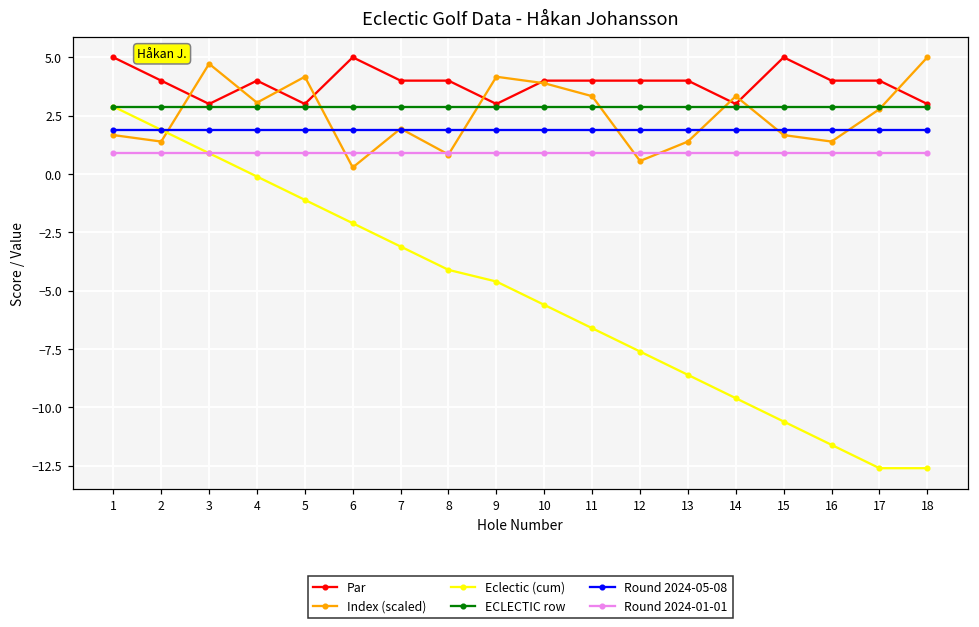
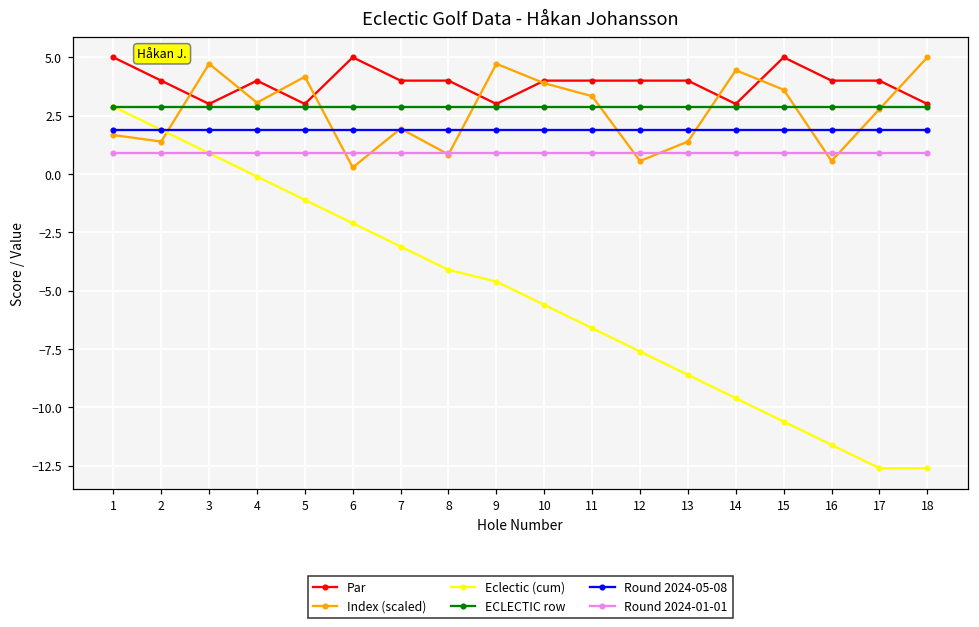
  {
    "Par": {
      "1": 5.0,
      "2": 4.0,
      "4": 4.0,
      "6": 5.0,
      "7": 4.0,
      "8": 4.0,
      "11": 4.0,
      "12": 4.0,
      "13": 4.0,
      "15": 5.0,
      "16": 4.0,
      "17": 4.0
    },
    "Index (scaled)": {
      "1": 1.7,
      "2": 1.4,
      "3": 4.7,
      "4": 3.1,
      "5": 4.2,
      "6": 0.3,
-     "9": 4.2,
+     "9": 4.7,
      "11": 3.3,
      "12": 0.6,
      "13": 1.4,
-     "14": 3.3,
-     "15": 1.7,
-     "16": 1.4,
+     "14": 4.4,
+     "15": 3.6,
+     "16": 0.6,
      "18": 5.0
    },
    "Eclectic (cum)": {
      "4": -0.1,
      "5": -1.1,
      "6": -2.1,
      "7": -3.1,
      "8": -4.1,
      "9": -4.6,
      "10": -5.6,
      "11": -6.6,
      "12": -7.6,
      "13": -8.6,
      "14": -9.6,
      "15": -10.6,
      "16": -11.6,
      "17": -12.6,
      "18": -12.6
    },
    "ECLECTIC row": {
      "2": 2.9,
      "4": 2.9,
      "6": 2.9,
      "7": 2.9,
      "8": 2.9,
      "10": 2.9,
      "11": 2.9,
      "12": 2.9,
      "13": 2.9,
      "15": 2.9,
      "16": 2.9
    },
    "Round 2024-05-08": {
      "1": 1.9,
      "3": 1.9,
      "4": 1.9,
      "5": 1.9,
      "6": 1.9,
      "8": 1.9,
      "9": 1.9,
      "10": 1.9,
      "11": 1.9,
      "12": 1.9,
      "13": 1.9,
      "14": 1.9,
      "15": 1.9,
      "16": 1.9,
      "17": 1.9,
      "18": 1.9
    },
    "Round 2024-01-01": {
      "1": 0.9,
      "2": 0.9,
      "4": 0.9,
      "5": 0.9,
      "6": 0.9,
      "7": 0.9,
      "9": 0.9,
      "10": 0.9,
      "11": 0.9,
      "12": 0.9,
      "13": 0.9,
      "14": 0.9,
      "15": 0.9,
      "16": 0.9,
      "17": 0.9,
      "18": 0.9
    }
  }
